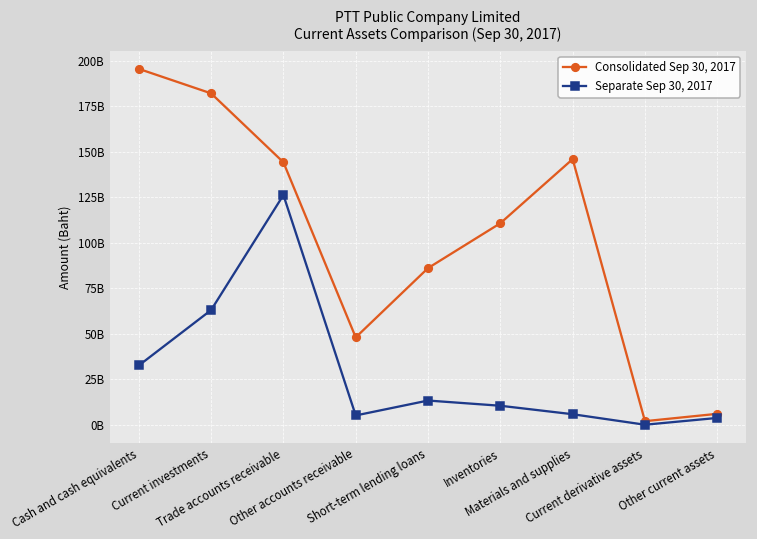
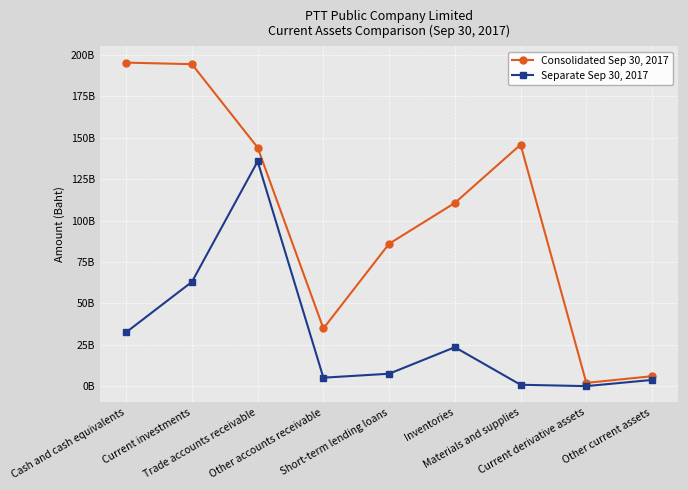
  {
    "Consolidated Sep 30, 2017": {
      "Cash and cash equivalents": 195000000000,
-     "Current investments": 182000000000,
+     "Current investments": 194000000000,
      "Trade accounts receivable": 144000000000,
-     "Other accounts receivable": 48000000000,
+     "Other accounts receivable": 35000000000,
      "Short-term lending loans": 86000000000,
      "Inventories": 111000000000,
      "Materials and supplies": 146000000000,
      "Current derivative assets": 2000000000,
      "Other current assets": 6000000000
    },
    "Separate Sep 30, 2017": {
      "Cash and cash equivalents": 33000000000,
      "Current investments": 63000000000,
-     "Trade accounts receivable": 126000000000,
+     "Trade accounts receivable": 136000000000,
      "Other accounts receivable": 5000000000,
-     "Short-term lending loans": 13000000000,
-     "Inventories": 10000000000,
-     "Materials and supplies": 6000000000,
+     "Short-term lending loans": 7000000000,
+     "Inventories": 23000000000,
+     "Materials and supplies": 1000000000,
      "Current derivative assets": 0,
      "Other current assets": 4000000000
    }
  }
